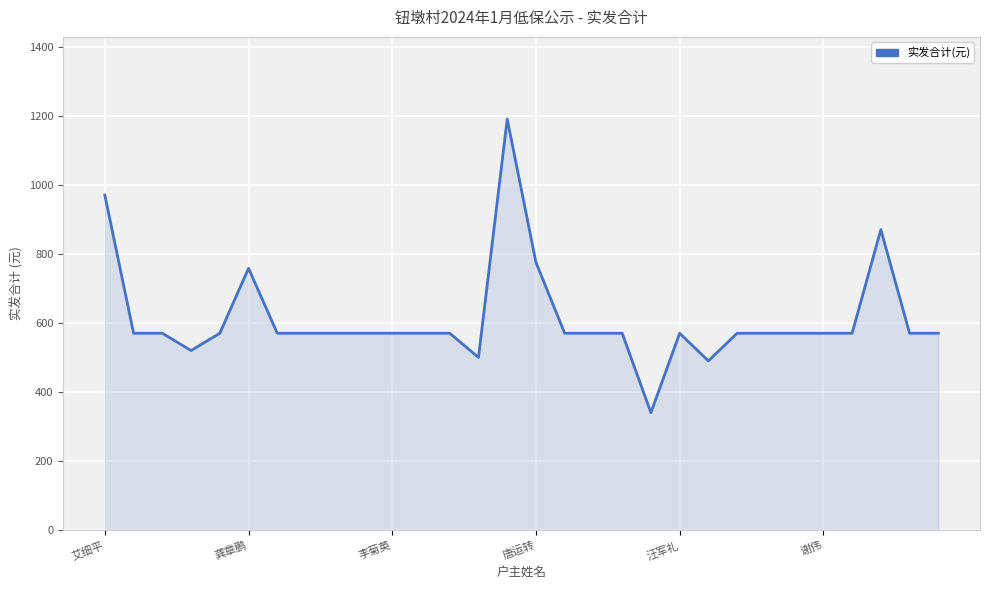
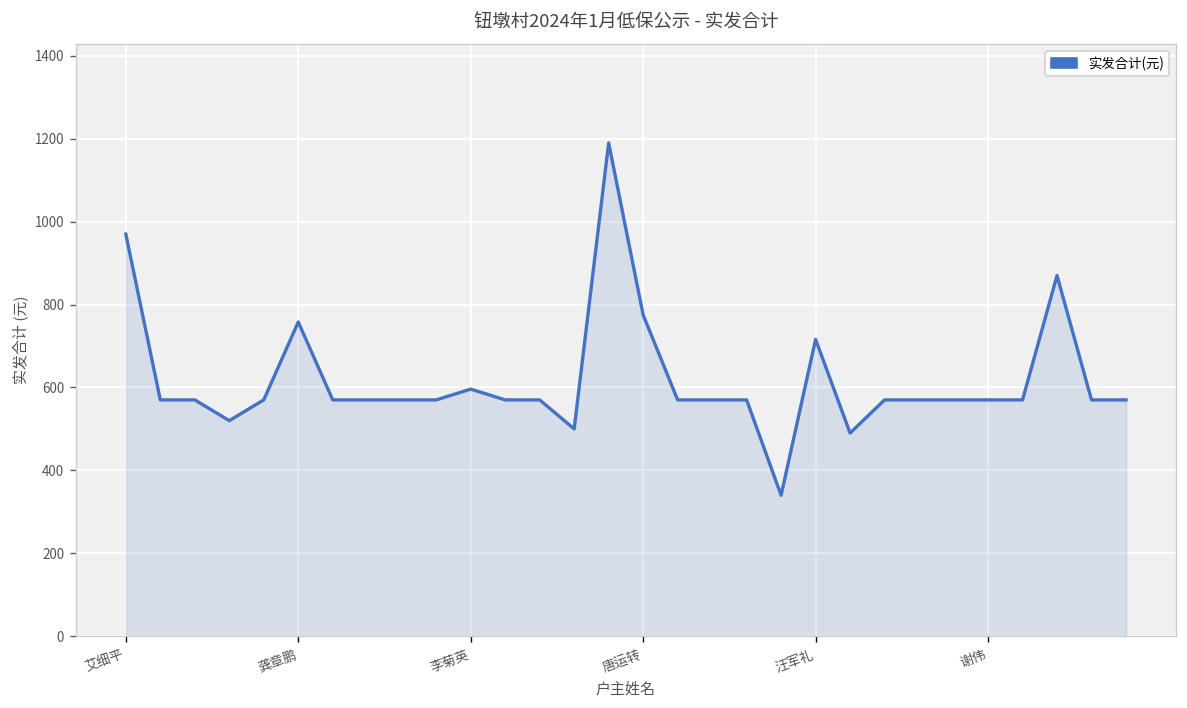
  {
    "艾细平": 970,
    "龚章鹏": 760,
-   "李菊英": 570,
+   "李菊英": 600,
    "唐运转": 780,
-   "汪军礼": 570,
+   "汪军礼": 720,
    "谢伟": 570
  }
